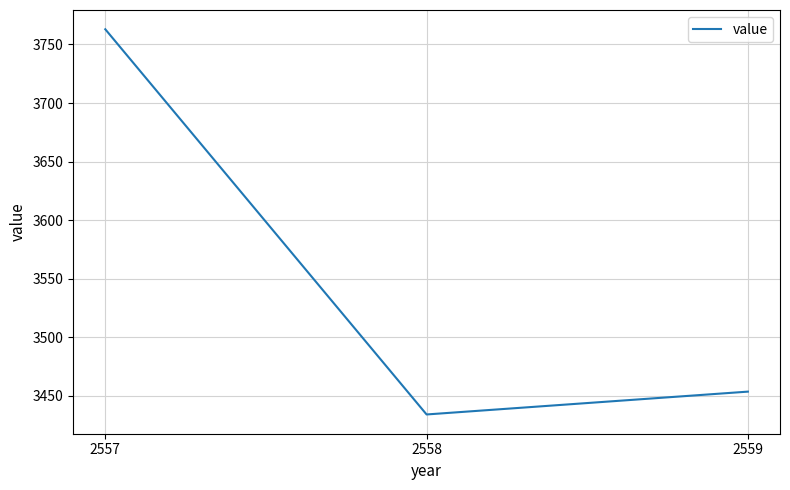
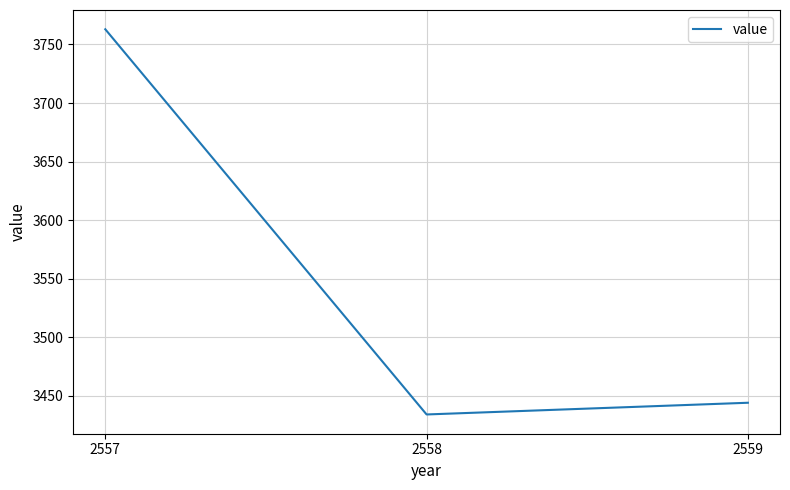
  {
    "2557": 3763,
    "2558": 3434,
-   "2559": 3454
+   "2559": 3444
  }
